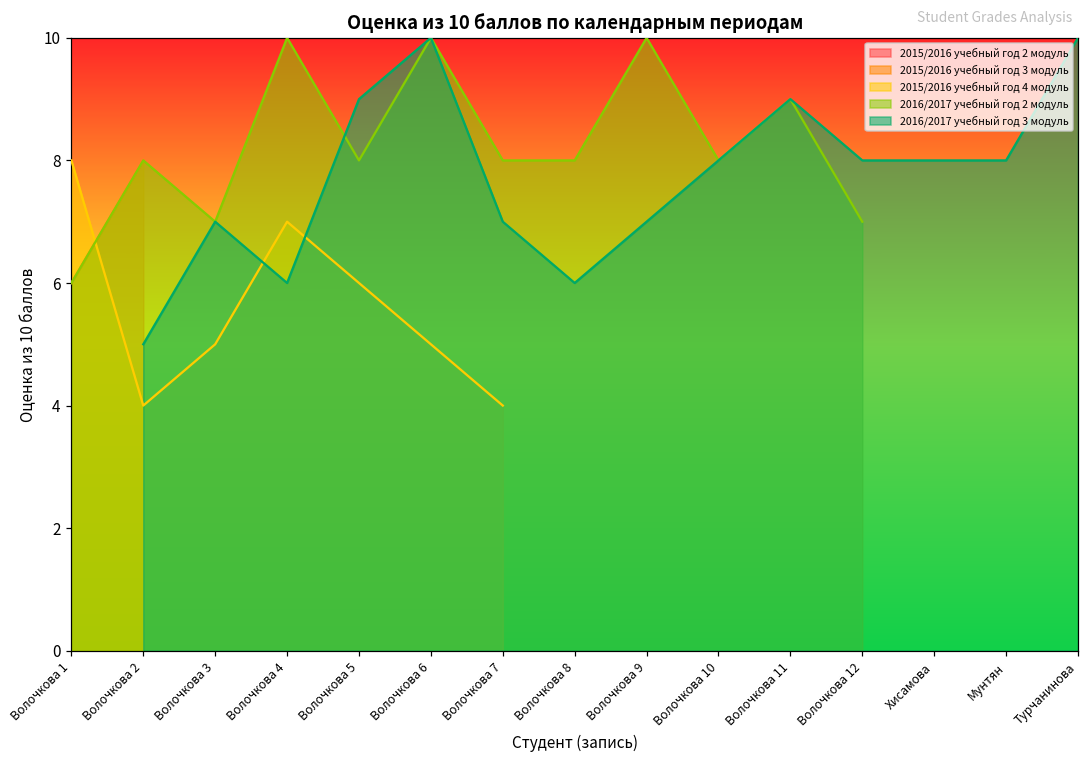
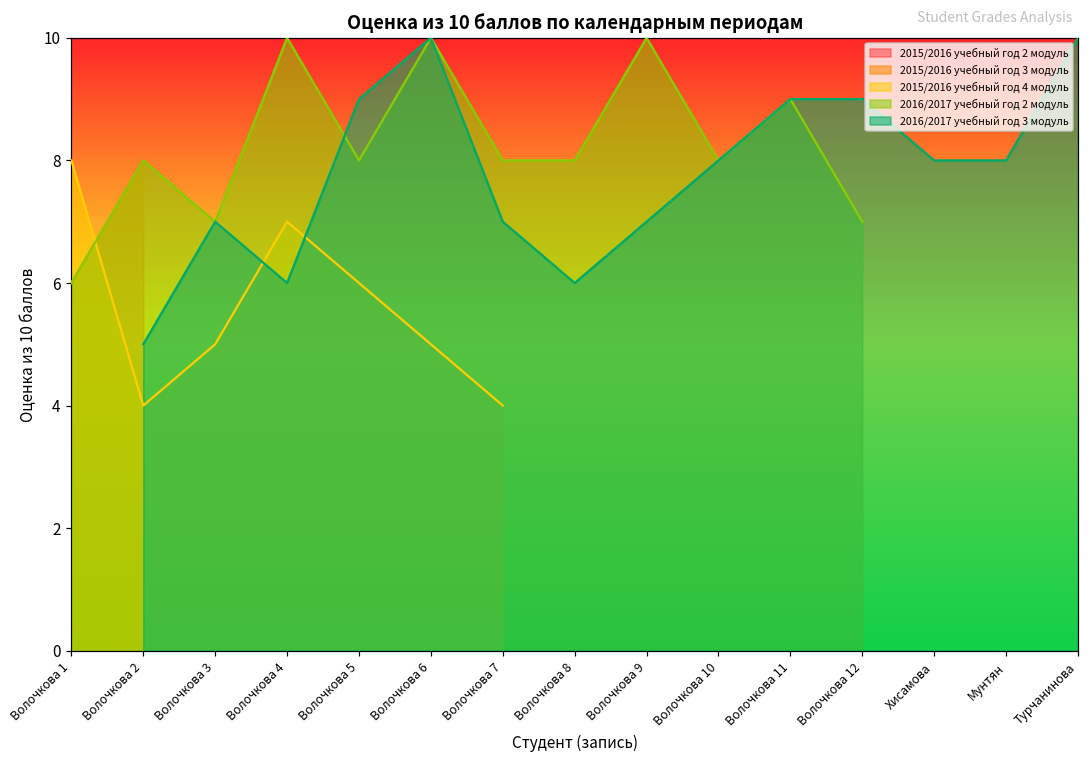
  {
    "2016/2017 учебный год 2 модуль": {
      "Волочкова 4": 10,
      "Волочкова 5": 8,
      "Волочкова 7": 8,
      "Волочкова 8": 8,
      "Волочкова 9": 10,
      "Волочкова 12": 7
    },
    "2016/2017 учебный год 3 модуль": {
      "Волочкова 2": 5,
      "Волочкова 4": 6,
      "Волочкова 5": 9,
      "Волочкова 7": 7,
      "Волочкова 8": 6,
      "Волочкова 9": 7,
-     "Волочкова 12": 8,
+     "Волочкова 12": 9,
      "Хисамова": 8,
      "Мунтян": 8,
      "Турчанинова": 10
    }
  }
